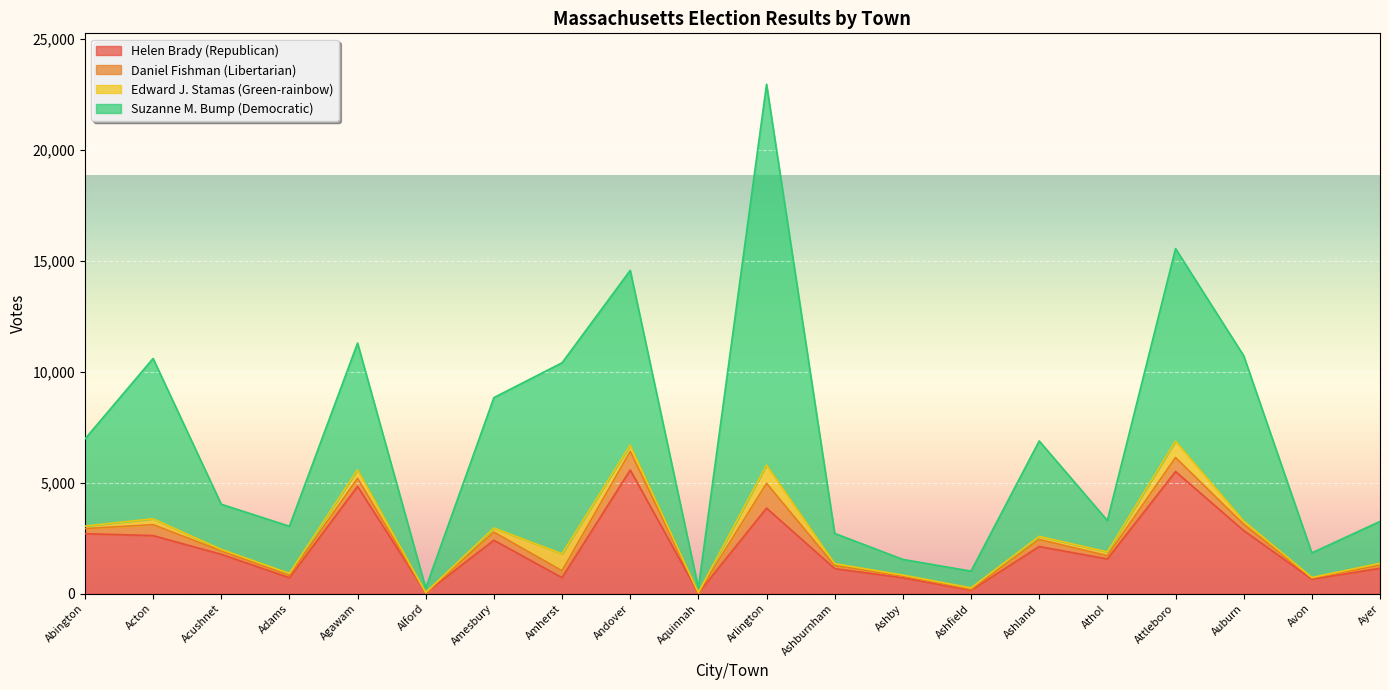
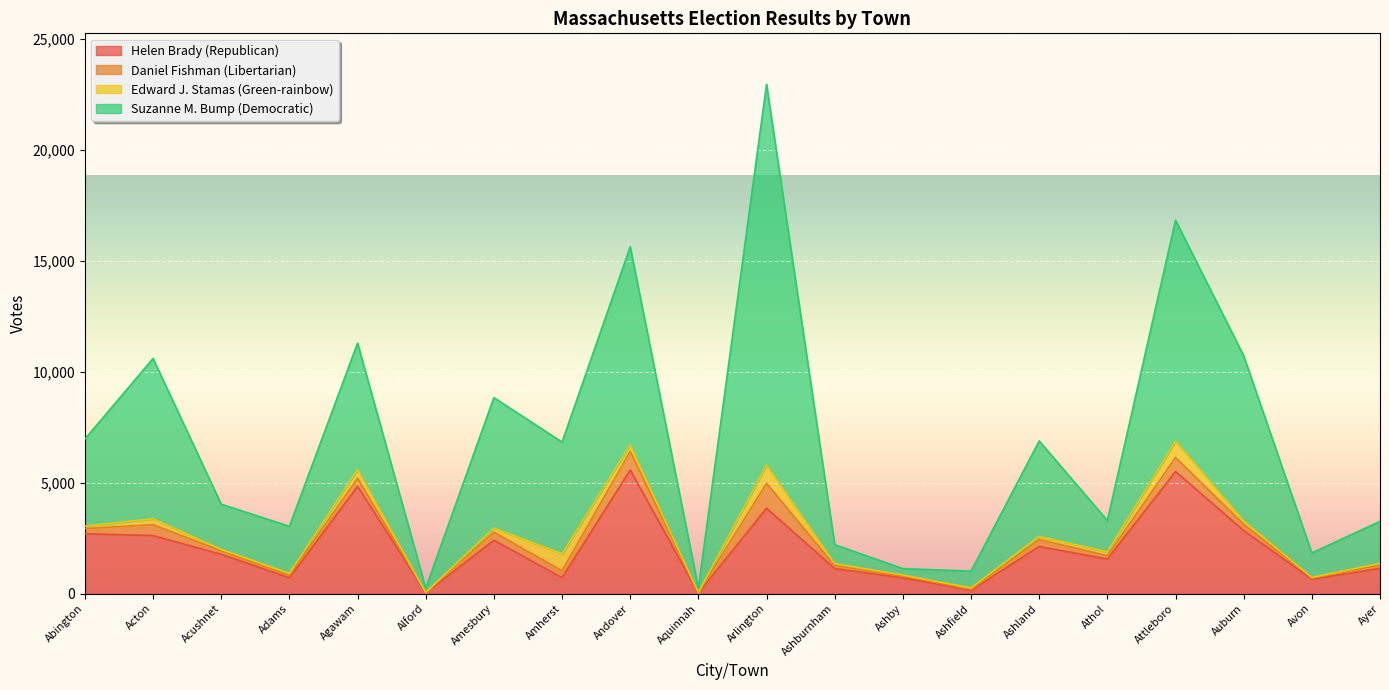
  {
    "Edward J. Stamas (Green-rainbow)": {
      "Acton": "300",
      "Agawam": "400",
      "Amesbury": "200",
      "Amherst": "800",
      "Andover": "300",
      "Arlington": "800",
      "Ashland": "100",
      "Athol": "200",
      "Attleboro": "700",
      "Auburn": "200"
    },
    "Suzanne M. Bump (Democratic)": {
      "Abington": "3,900",
      "Acton": "7,200",
      "Acushnet": "2,000",
      "Adams": "2,100",
      "Agawam": "5,700",
      "Alford": "200",
      "Amesbury": "5,900",
-     "Amherst": "8,600",
-     "Andover": "7,900",
+     "Amherst": "5,000",
+     "Andover": "8,900",
      "Aquinnah": "200",
      "Arlington": "17,200",
-     "Ashburnham": "1,400",
-     "Ashby": "700",
+     "Ashburnham": "900",
+     "Ashby": "300",
      "Ashfield": "800",
      "Ashland": "4,300",
      "Athol": "1,400",
-     "Attleboro": "8,700",
+     "Attleboro": "10,000",
      "Auburn": "7,400",
      "Avon": "1,100",
      "Ayer": "1,900"
    }
  }
